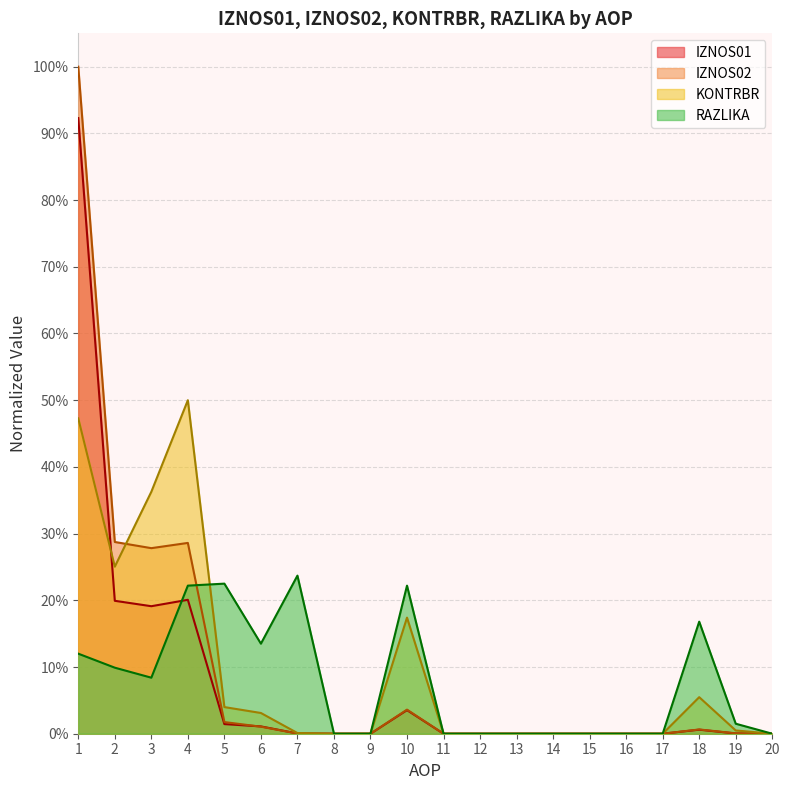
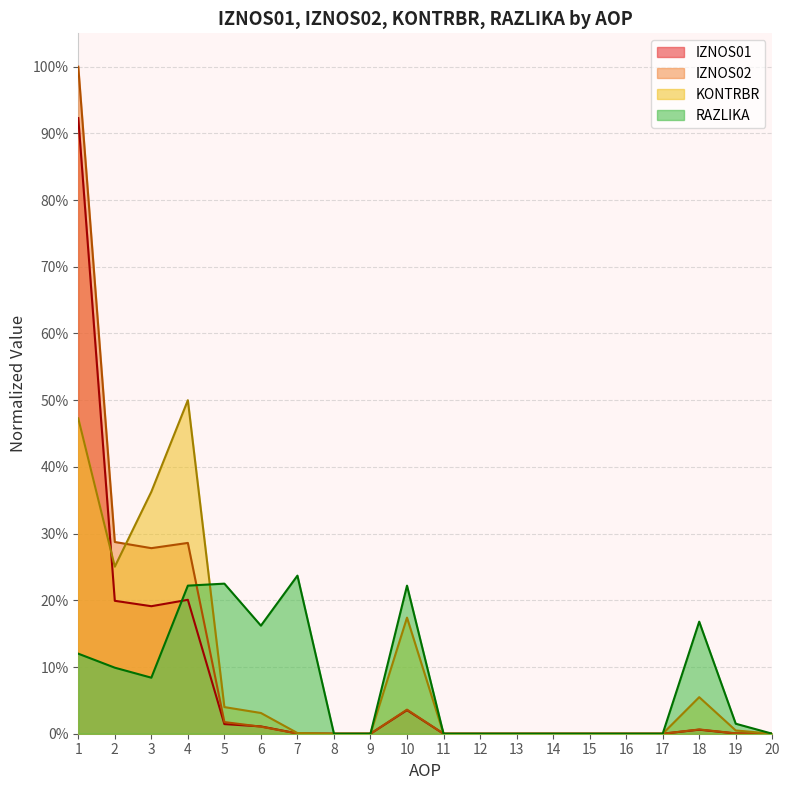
  {
    "IZNOS01": {
      "1": "92%",
      "2": "20%",
      "3": "19%",
      "4": "20%"
    },
    "RAZLIKA": {
      "1": "12%",
      "2": "10%",
      "3": "8%",
      "4": "22%",
      "5": "22%",
-     "6": "14%",
+     "6": "16%",
      "7": "24%",
      "10": "22%",
      "18": "17%",
      "19": "2%"
    }
  }
